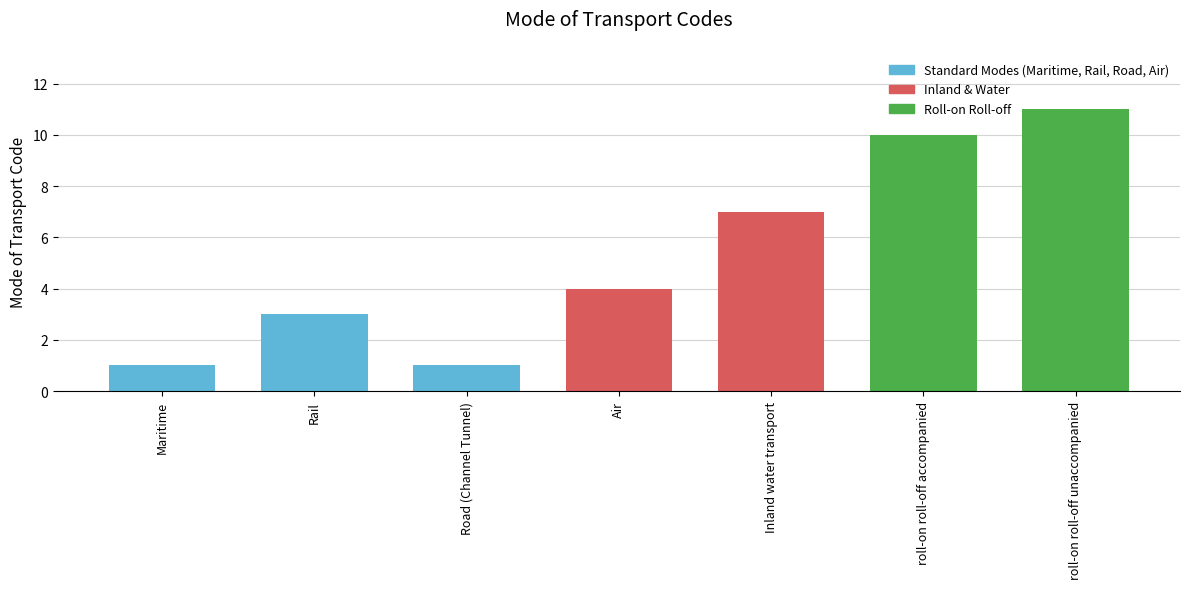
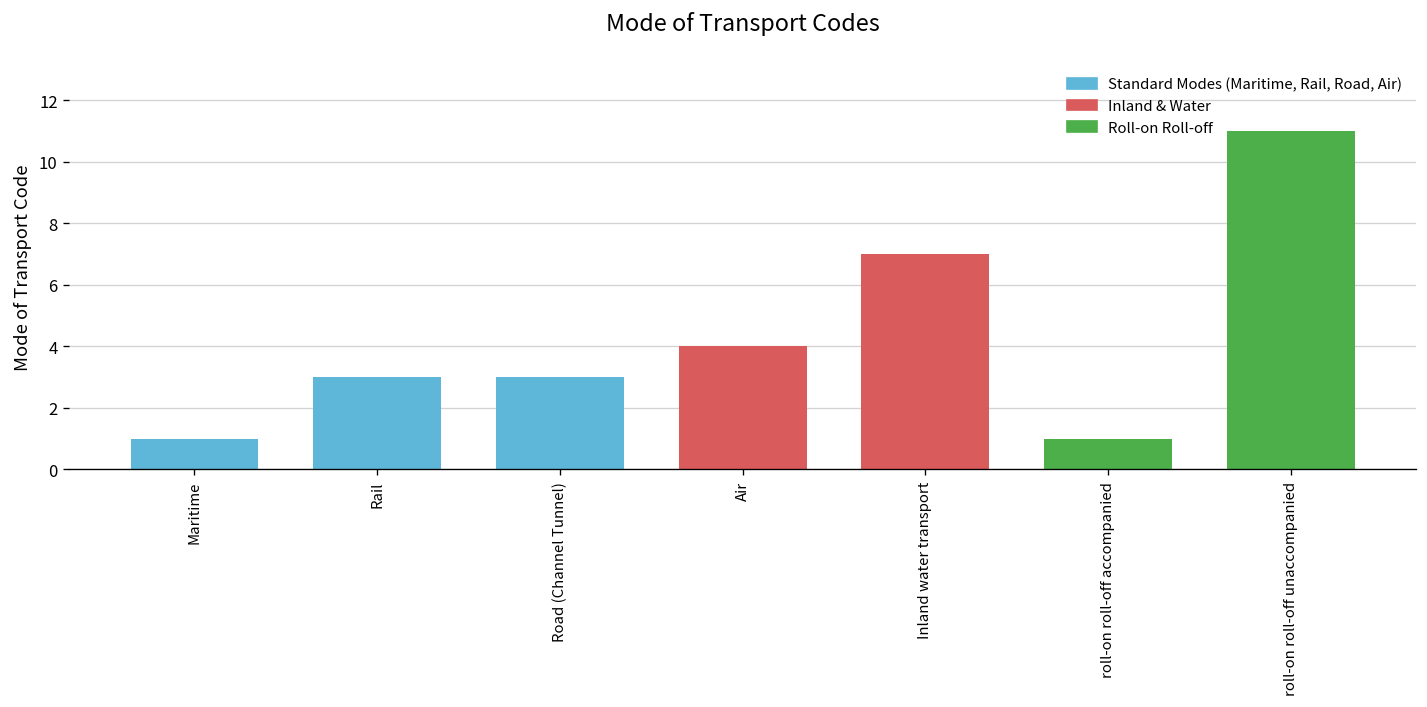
  {
    "Maritime": 1,
    "Rail": 3,
-   "Road (Channel Tunnel)": 1,
+   "Road (Channel Tunnel)": 3,
    "Air": 4,
    "Inland water transport": 7,
-   "roll-on roll-off accompanied": 10,
+   "roll-on roll-off accompanied": 1,
    "roll-on roll-off unaccompanied": 11
  }
